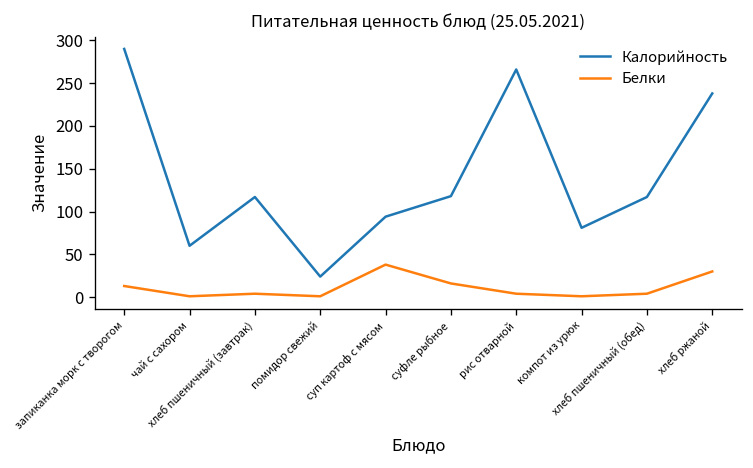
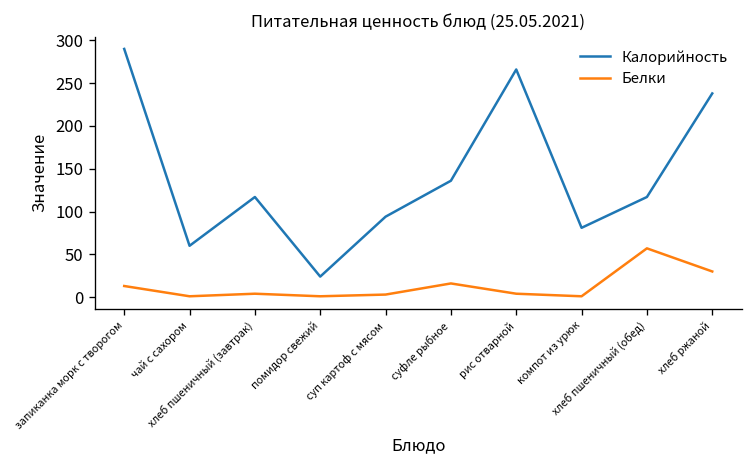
  {
    "Калорийность": {
      "запиканка морк с творогом": 290,
      "чай с сахором": 60,
      "хлеб пшеничный (завтрак)": 120,
      "помидор свежий": 20,
      "суп картоф с мясом": 90,
-     "суфле рыбное": 120,
+     "суфле рыбное": 140,
      "рис отварной": 270,
      "компот из урюк": 80,
      "хлеб пшеничный (обед)": 120,
      "хлеб ржаной": 240
    },
    "Белки": {
      "запиканка морк с творогом": 10,
      "чай с сахором": 0,
      "хлеб пшеничный (завтрак)": 0,
      "помидор свежий": 0,
-     "суп картоф с мясом": 40,
+     "суп картоф с мясом": 0,
      "суфле рыбное": 20,
      "рис отварной": 0,
      "компот из урюк": 0,
-     "хлеб пшеничный (обед)": 0,
+     "хлеб пшеничный (обед)": 60,
      "хлеб ржаной": 30
    }
  }
